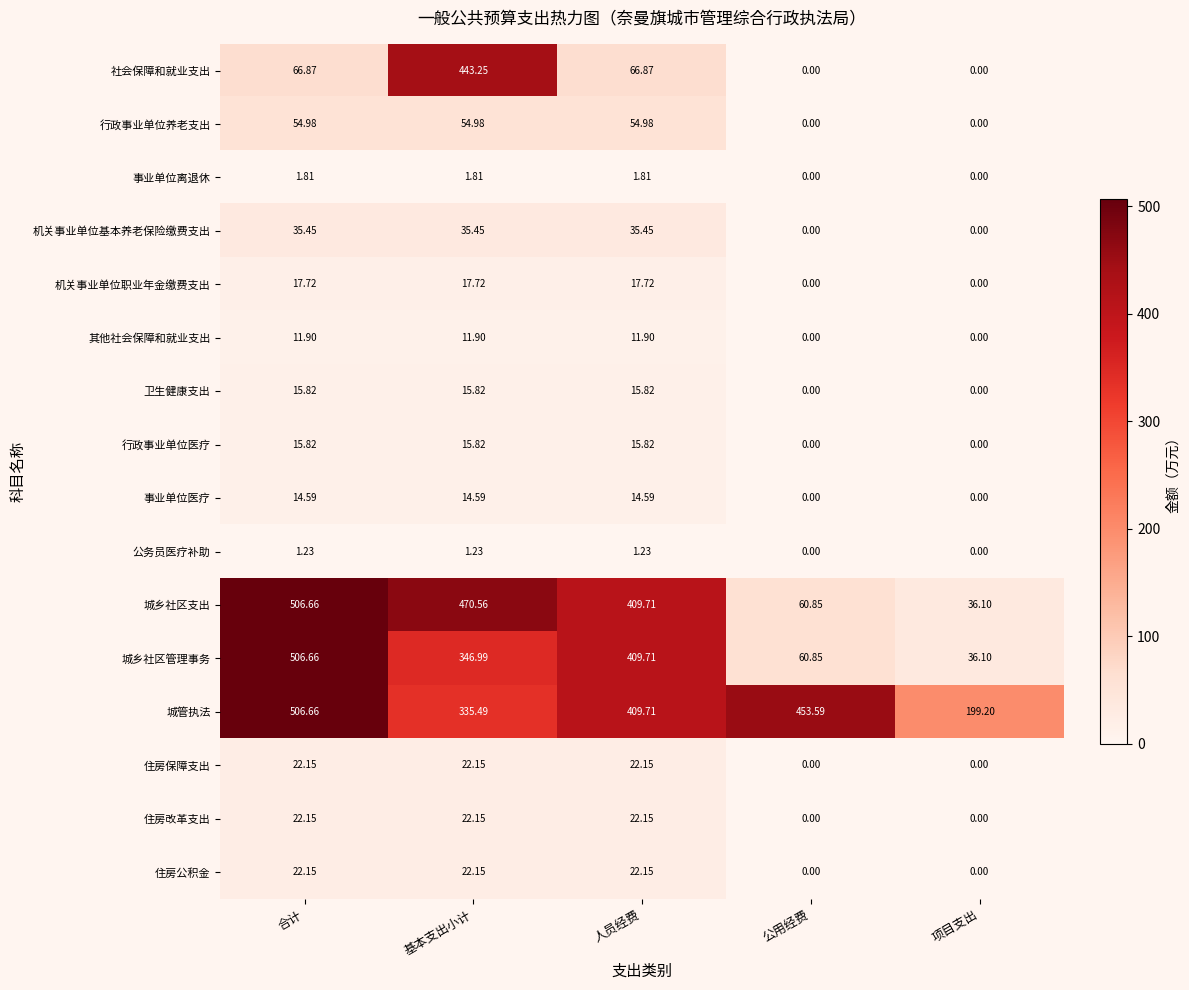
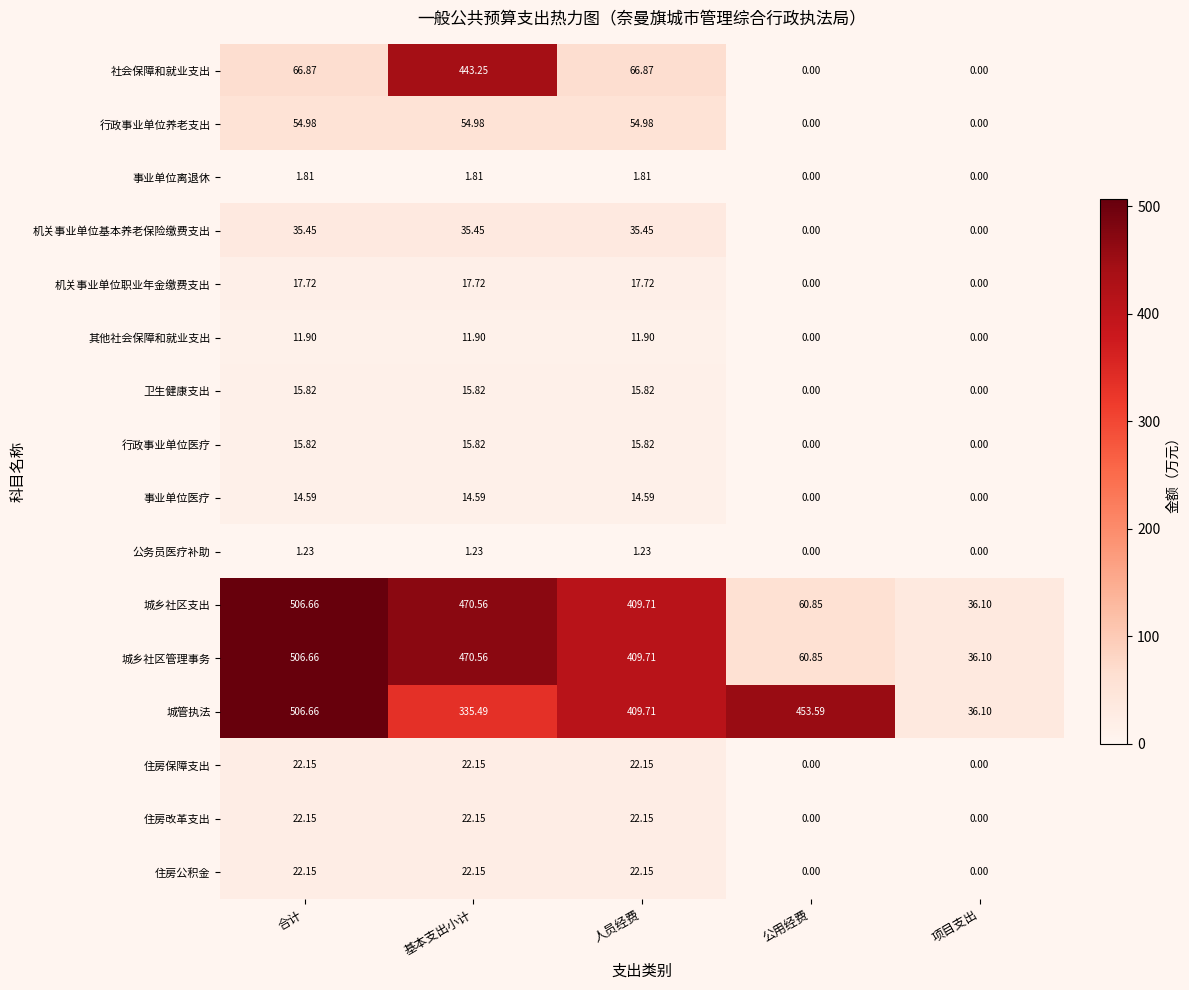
  {
    "社会保障和就业支出": {
      "合计": 66.87,
      "基本支出小计": 443.25,
      "人员经费": 66.87,
      "公用经费": 0.00,
      "项目支出": 0.00
    },
    "行政事业单位养老支出": {
      "合计": 54.98,
      "基本支出小计": 54.98,
      "人员经费": 54.98,
      "公用经费": 0.00,
      "项目支出": 0.00
    },
    "事业单位离退休": {
      "合计": 1.81,
      "基本支出小计": 1.81,
      "人员经费": 1.81,
      "公用经费": 0.00,
      "项目支出": 0.00
    },
    "机关事业单位基本养老保险缴费支出": {
      "合计": 35.45,
      "基本支出小计": 35.45,
      "人员经费": 35.45,
      "公用经费": 0.00,
      "项目支出": 0.00
    },
    "机关事业单位职业年金缴费支出": {
      "合计": 17.72,
      "基本支出小计": 17.72,
      "人员经费": 17.72,
      "公用经费": 0.00,
      "项目支出": 0.00
    },
    "其他社会保障和就业支出": {
      "合计": 11.90,
      "基本支出小计": 11.90,
      "人员经费": 11.90,
      "公用经费": 0.00,
      "项目支出": 0.00
    },
    "卫生健康支出": {
      "合计": 15.82,
      "基本支出小计": 15.82,
      "人员经费": 15.82,
      "公用经费": 0.00,
      "项目支出": 0.00
    },
    "行政事业单位医疗": {
      "合计": 15.82,
      "基本支出小计": 15.82,
      "人员经费": 15.82,
      "公用经费": 0.00,
      "项目支出": 0.00
    },
    "事业单位医疗": {
      "合计": 14.59,
      "基本支出小计": 14.59,
      "人员经费": 14.59,
      "公用经费": 0.00,
      "项目支出": 0.00
    },
    "公务员医疗补助": {
      "合计": 1.23,
      "基本支出小计": 1.23,
      "人员经费": 1.23,
      "公用经费": 0.00,
      "项目支出": 0.00
    },
    "城乡社区支出": {
      "合计": 506.66,
      "基本支出小计": 470.56,
      "人员经费": 409.71,
      "公用经费": 60.85,
      "项目支出": 36.10
    },
    "城乡社区管理事务": {
      "合计": 506.66,
-     "基本支出小计": 346.99,
+     "基本支出小计": 470.56,
      "人员经费": 409.71,
      "公用经费": 60.85,
      "项目支出": 36.10
    },
    "城管执法": {
      "合计": 506.66,
      "基本支出小计": 335.49,
      "人员经费": 409.71,
      "公用经费": 453.59,
-     "项目支出": 199.20
+     "项目支出": 36.10
    },
    "住房保障支出": {
      "合计": 22.15,
      "基本支出小计": 22.15,
      "人员经费": 22.15,
      "公用经费": 0.00,
      "项目支出": 0.00
    },
    "住房改革支出": {
      "合计": 22.15,
      "基本支出小计": 22.15,
      "人员经费": 22.15,
      "公用经费": 0.00,
      "项目支出": 0.00
    },
    "住房公积金": {
      "合计": 22.15,
      "基本支出小计": 22.15,
      "人员经费": 22.15,
      "公用经费": 0.00,
      "项目支出": 0.00
    }
  }
